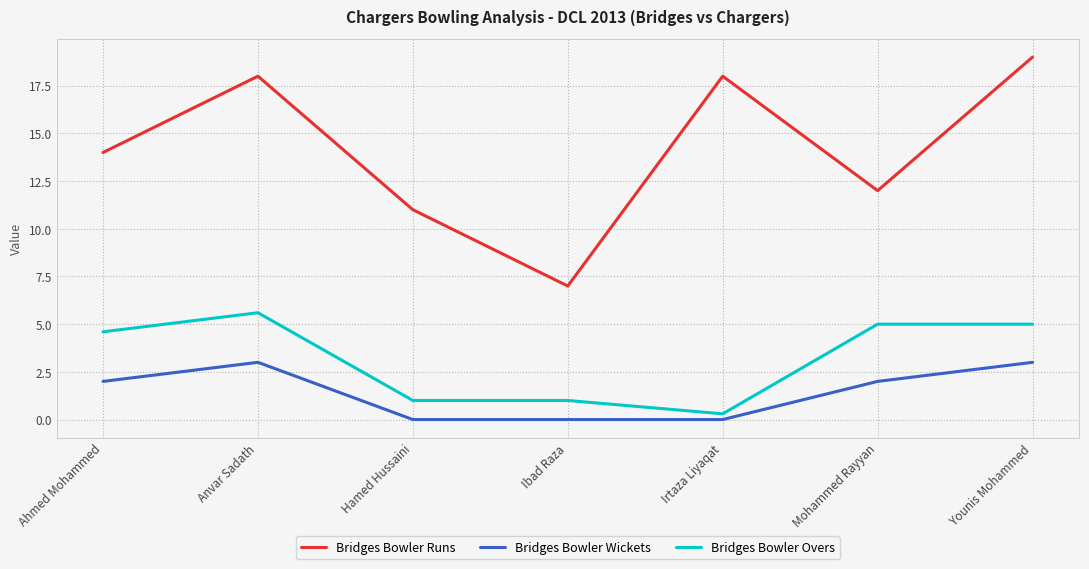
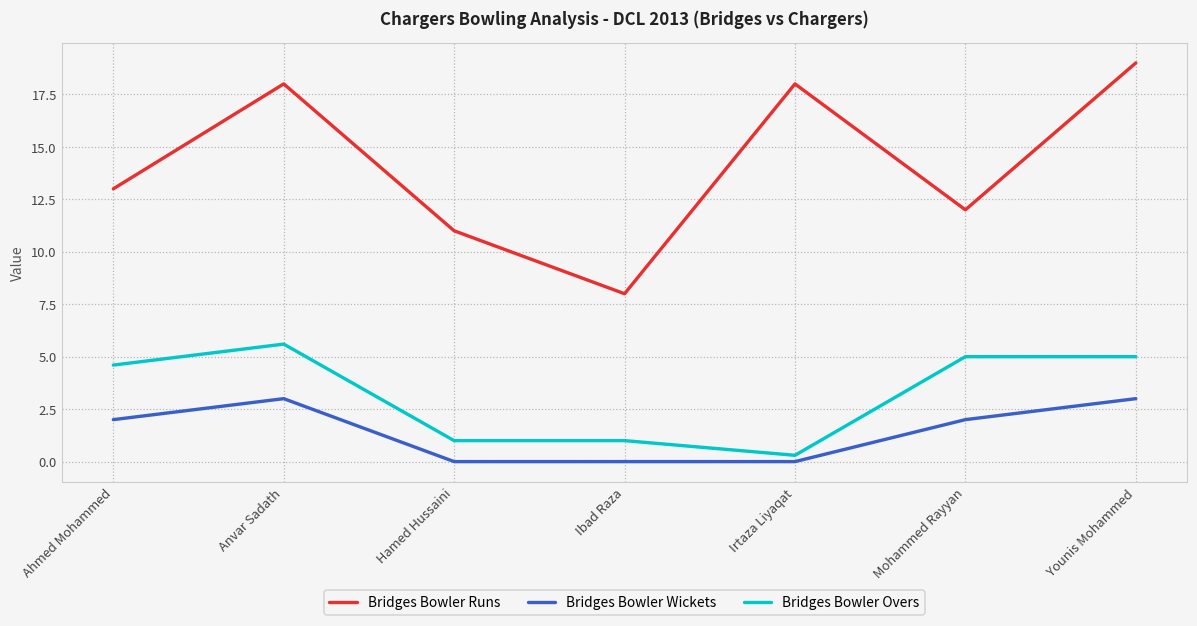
  {
    "Bridges Bowler Runs": {
-     "Ahmed Mohammed": 14,
+     "Ahmed Mohammed": 13,
      "Anvar Sadath": 18,
      "Hamed Hussaini": 11,
-     "Ibad Raza": 7,
+     "Ibad Raza": 8,
      "Irtaza Liyaqat": 18,
      "Mohammed Rayyan": 12,
      "Younis Mohammed": 19
    },
    "Bridges Bowler Wickets": {
      "Ahmed Mohammed": 2,
      "Anvar Sadath": 3,
      "Hamed Hussaini": 0,
      "Ibad Raza": 0,
      "Irtaza Liyaqat": 0,
      "Mohammed Rayyan": 2,
      "Younis Mohammed": 3
    },
    "Bridges Bowler Overs": {
      "Ahmed Mohammed": 4.6,
      "Anvar Sadath": 5.6,
      "Hamed Hussaini": 1,
      "Ibad Raza": 1,
      "Irtaza Liyaqat": 0.3,
      "Mohammed Rayyan": 5,
      "Younis Mohammed": 5
    }
  }
